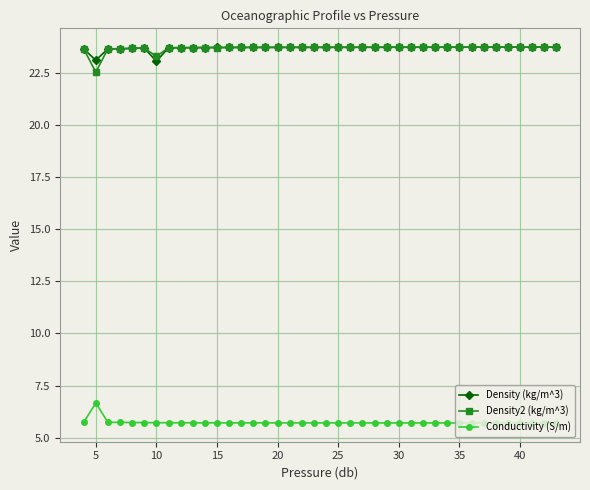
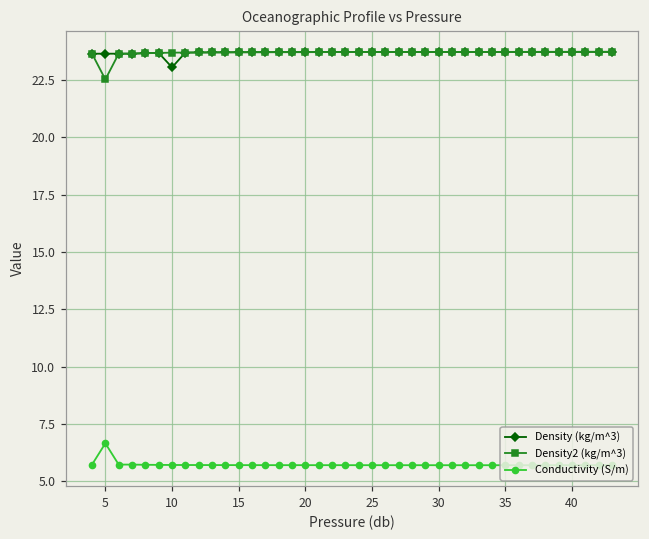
  {
    "Density (kg/m^3)": {
-     "5": 23.1,
+     "5": 23.6,
      "10": 23.1
    },
    "Density2 (kg/m^3)": {
      "5": 22.5,
-     "10": 23.3
+     "10": 23.7
    },
    "Conductivity (S/m)": {
      "5": 6.7,
      "10": 5.7,
      "15": 5.7,
      "20": 5.7,
      "25": 5.7,
      "30": 5.7
    }
  }
